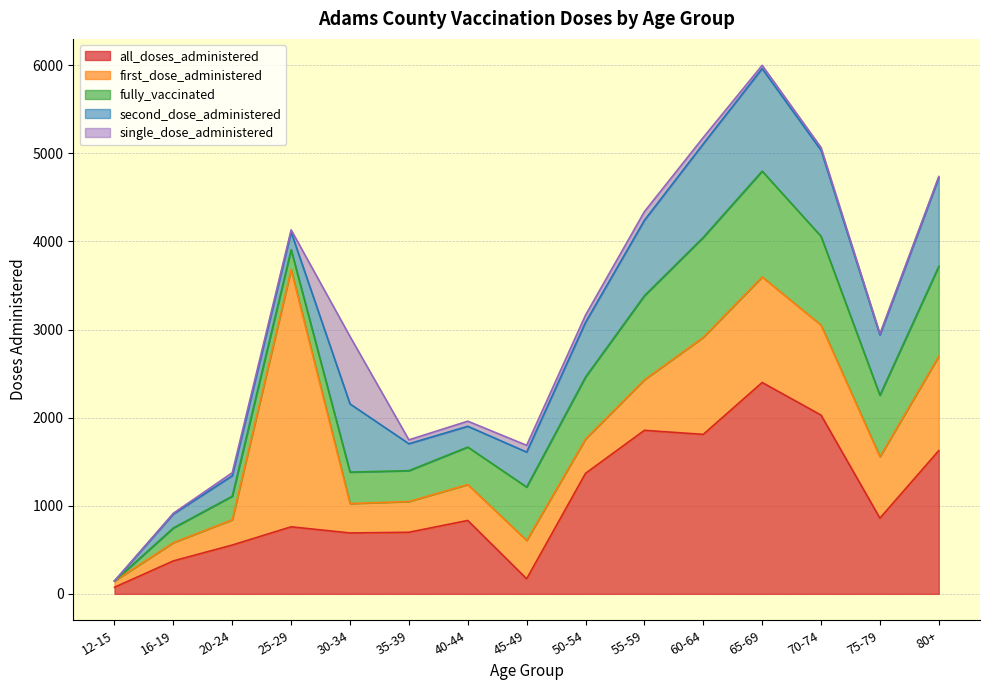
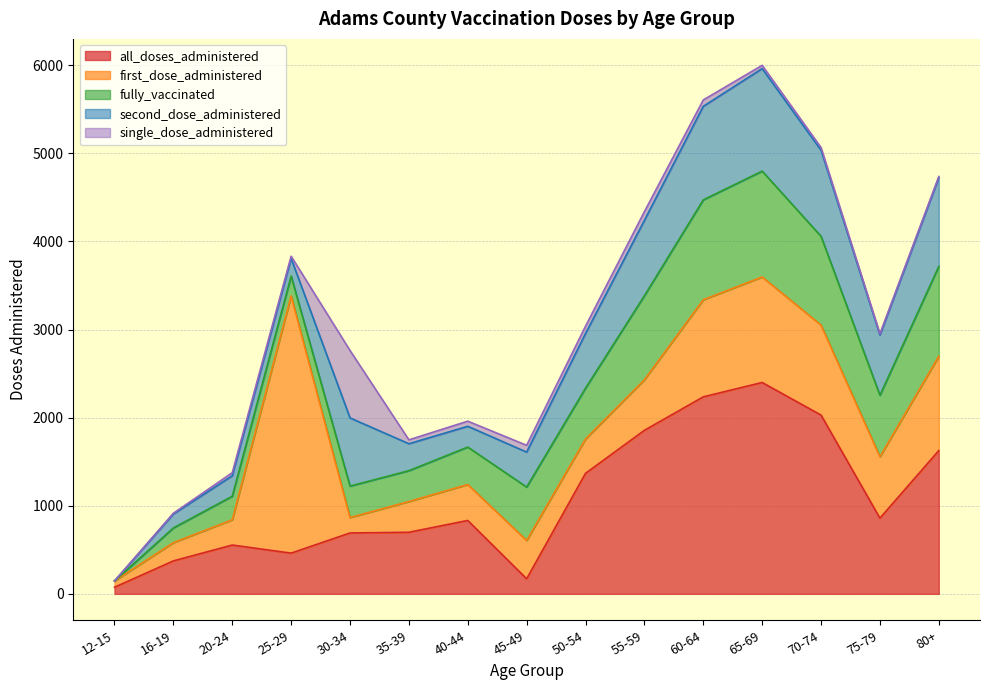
  {
    "all_doses_administered": {
      "12-15": 100,
      "16-19": 400,
      "20-24": 600,
-     "25-29": 800,
+     "25-29": 500,
      "30-34": 700,
      "35-39": 700,
      "40-44": 800,
      "45-49": 200,
      "50-54": 1400,
      "55-59": 1900,
-     "60-64": 1800,
+     "60-64": 2200,
      "65-69": 2400,
      "70-74": 2000,
      "75-79": 900,
      "80+": 1600
    },
    "first_dose_administered": {
      "16-19": 200,
      "20-24": 300,
      "25-29": 2900,
-     "30-34": 300,
+     "30-34": 200,
      "35-39": 300,
      "40-44": 400,
      "45-49": 400,
      "50-54": 400,
      "55-59": 600,
      "60-64": 1100,
      "65-69": 1200,
      "70-74": 1000,
      "75-79": 700,
      "80+": 1100
    },
    "fully_vaccinated": {
      "16-19": 200,
      "20-24": 300,
      "25-29": 200,
      "30-34": 400,
      "35-39": 400,
      "40-44": 400,
      "45-49": 600,
-     "50-54": 700,
+     "50-54": 600,
      "55-59": 1000,
      "60-64": 1100,
      "65-69": 1200,
      "70-74": 1000,
      "75-79": 700,
      "80+": 1000
    },
    "second_dose_administered": {
      "20-24": 200,
      "30-34": 800,
      "35-39": 300,
      "40-44": 200,
      "45-49": 400,
      "50-54": 600,
      "55-59": 900,
      "60-64": 1100,
      "65-69": 1200,
      "70-74": 1000
    },
    "single_dose_administered": {
      "20-24": 0,
      "30-34": 800,
      "35-39": 0,
      "40-44": 100,
      "45-49": 100,
      "50-54": 100,
      "55-59": 100,
      "60-64": 100,
      "65-69": 0,
      "70-74": 0
    }
  }
